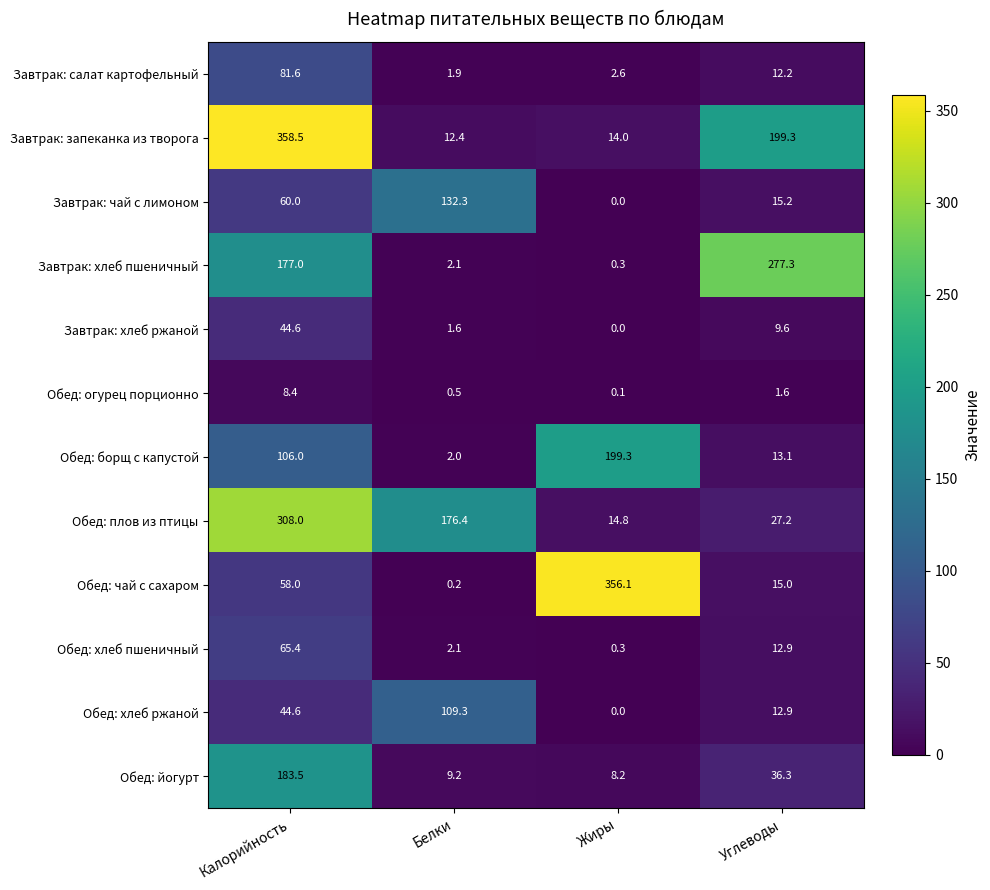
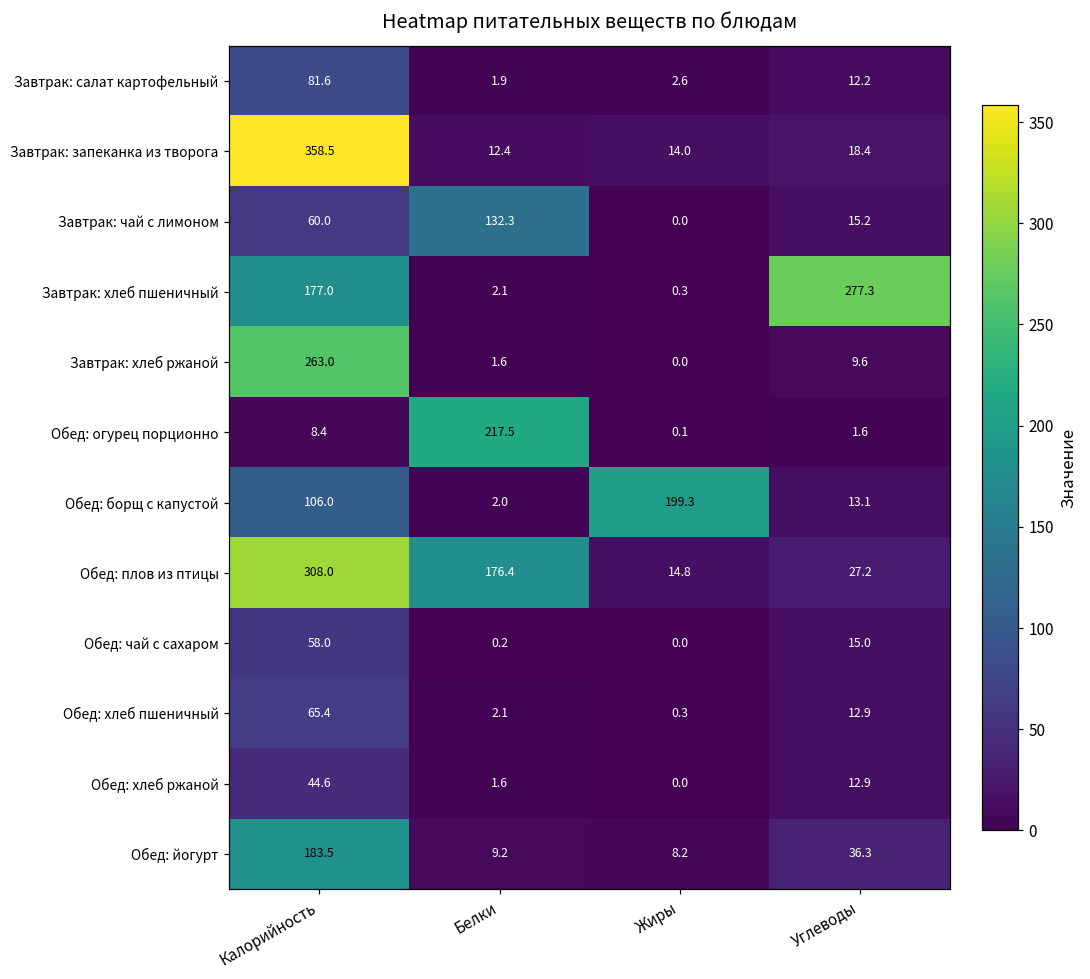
  {
    "Завтрак: салат картофельный": {
      "Калорийность": 81.6,
      "Белки": 1.9,
      "Жиры": 2.6,
      "Углеводы": 12.2
    },
    "Завтрак: запеканка из творога": {
      "Калорийность": 358.5,
      "Белки": 12.4,
      "Жиры": 14.0,
-     "Углеводы": 199.3
+     "Углеводы": 18.4
    },
    "Завтрак: чай с лимоном": {
      "Калорийность": 60.0,
      "Белки": 132.3,
      "Жиры": 0.0,
      "Углеводы": 15.2
    },
    "Завтрак: хлеб пшеничный": {
      "Калорийность": 177.0,
      "Белки": 2.1,
      "Жиры": 0.3,
      "Углеводы": 277.3
    },
    "Завтрак: хлеб ржаной": {
-     "Калорийность": 44.6,
+     "Калорийность": 263.0,
      "Белки": 1.6,
      "Жиры": 0.0,
      "Углеводы": 9.6
    },
    "Обед: огурец порционно": {
      "Калорийность": 8.4,
-     "Белки": 0.5,
+     "Белки": 217.5,
      "Жиры": 0.1,
      "Углеводы": 1.6
    },
    "Обед: борщ с капустой": {
      "Калорийность": 106.0,
      "Белки": 2.0,
      "Жиры": 199.3,
      "Углеводы": 13.1
    },
    "Обед: плов из птицы": {
      "Калорийность": 308.0,
      "Белки": 176.4,
      "Жиры": 14.8,
      "Углеводы": 27.2
    },
    "Обед: чай с сахаром": {
      "Калорийность": 58.0,
      "Белки": 0.2,
-     "Жиры": 356.1,
+     "Жиры": 0.0,
      "Углеводы": 15.0
    },
    "Обед: хлеб пшеничный": {
      "Калорийность": 65.4,
      "Белки": 2.1,
      "Жиры": 0.3,
      "Углеводы": 12.9
    },
    "Обед: хлеб ржаной": {
      "Калорийность": 44.6,
-     "Белки": 109.3,
+     "Белки": 1.6,
      "Жиры": 0.0,
      "Углеводы": 12.9
    },
    "Обед: йогурт": {
      "Калорийность": 183.5,
      "Белки": 9.2,
      "Жиры": 8.2,
      "Углеводы": 36.3
    }
  }
